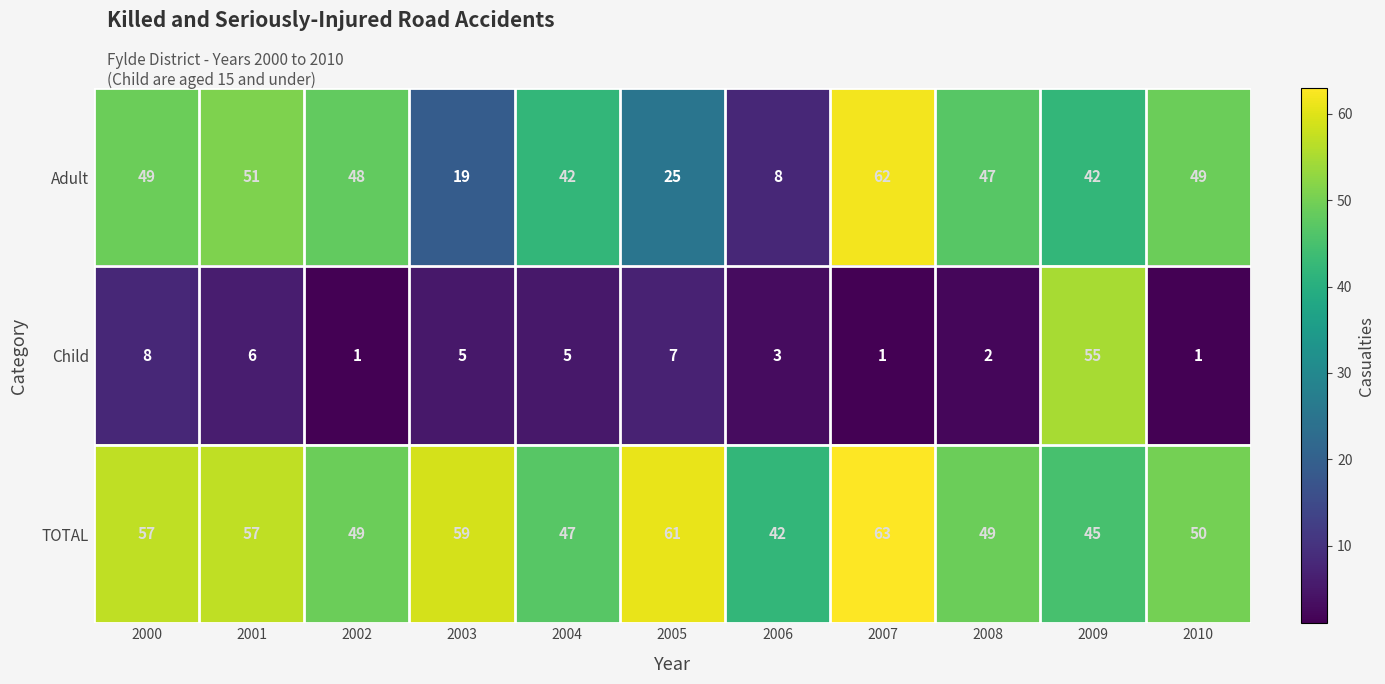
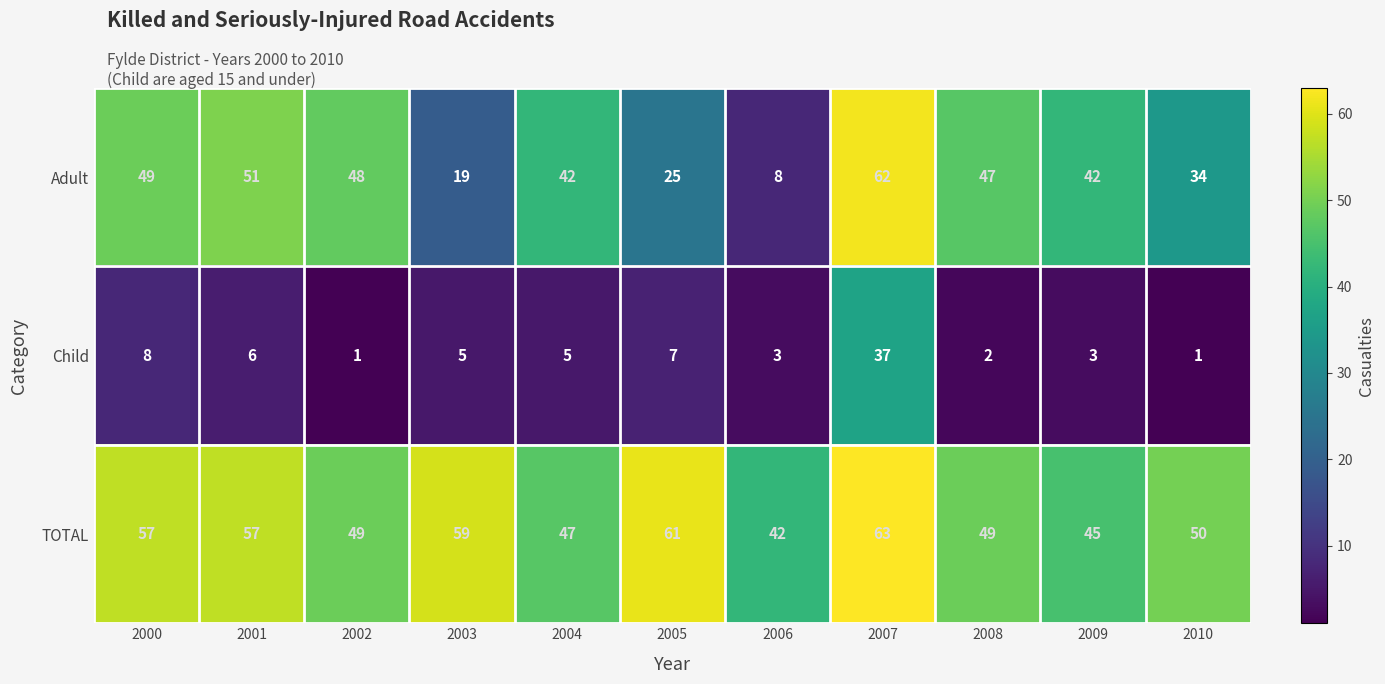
  {
    "Adult": {
-     "2010": 49
+     "2010": 34
    },
    "Child": {
-     "2007": 1,
-     "2009": 55
+     "2007": 37,
+     "2009": 3
    }
  }
